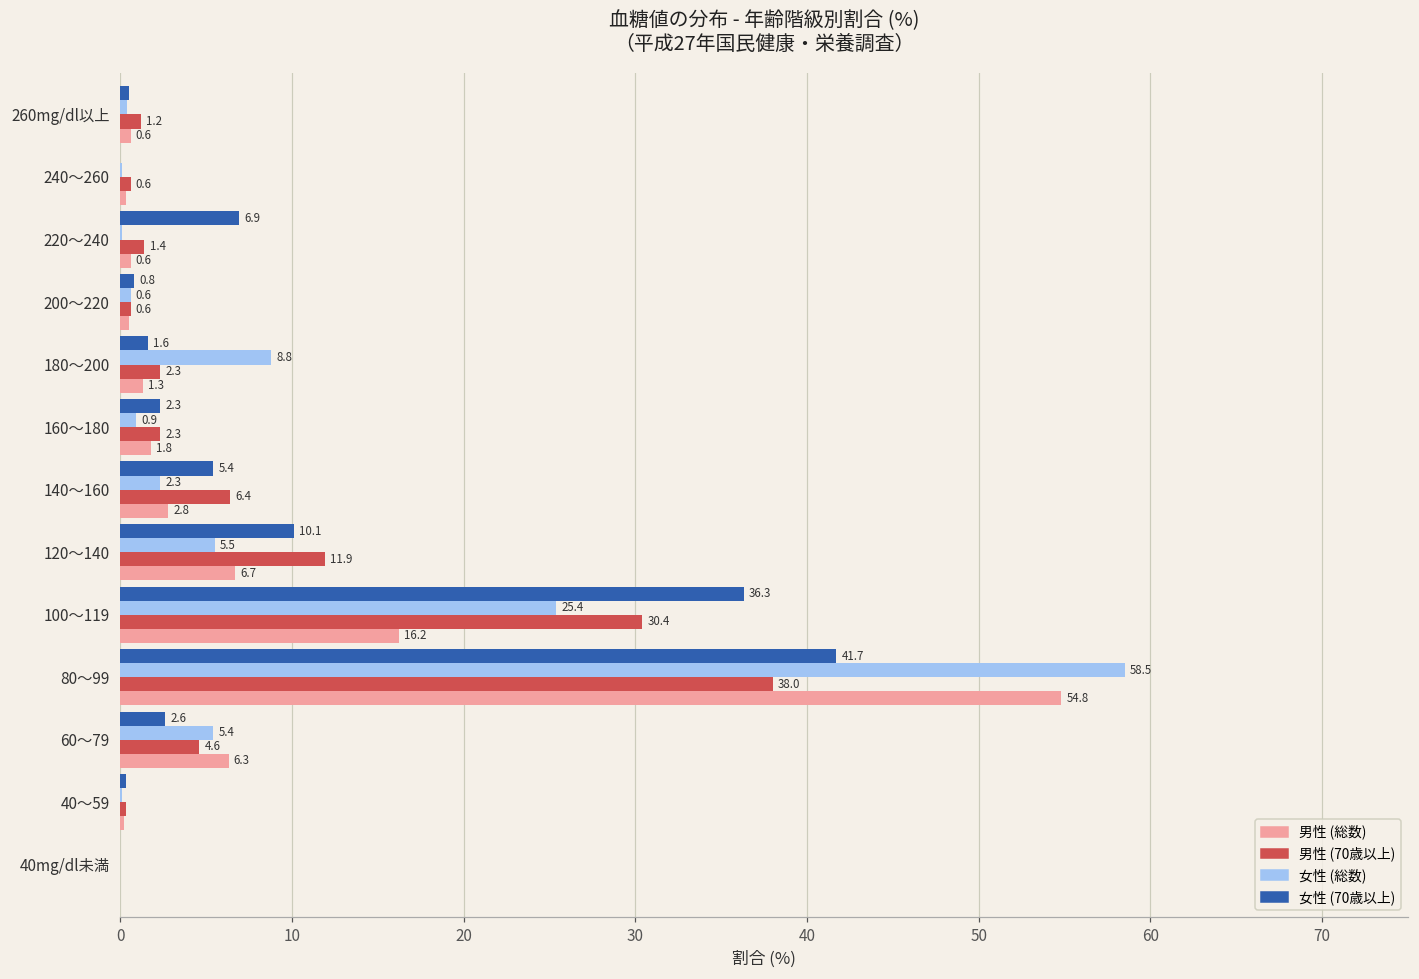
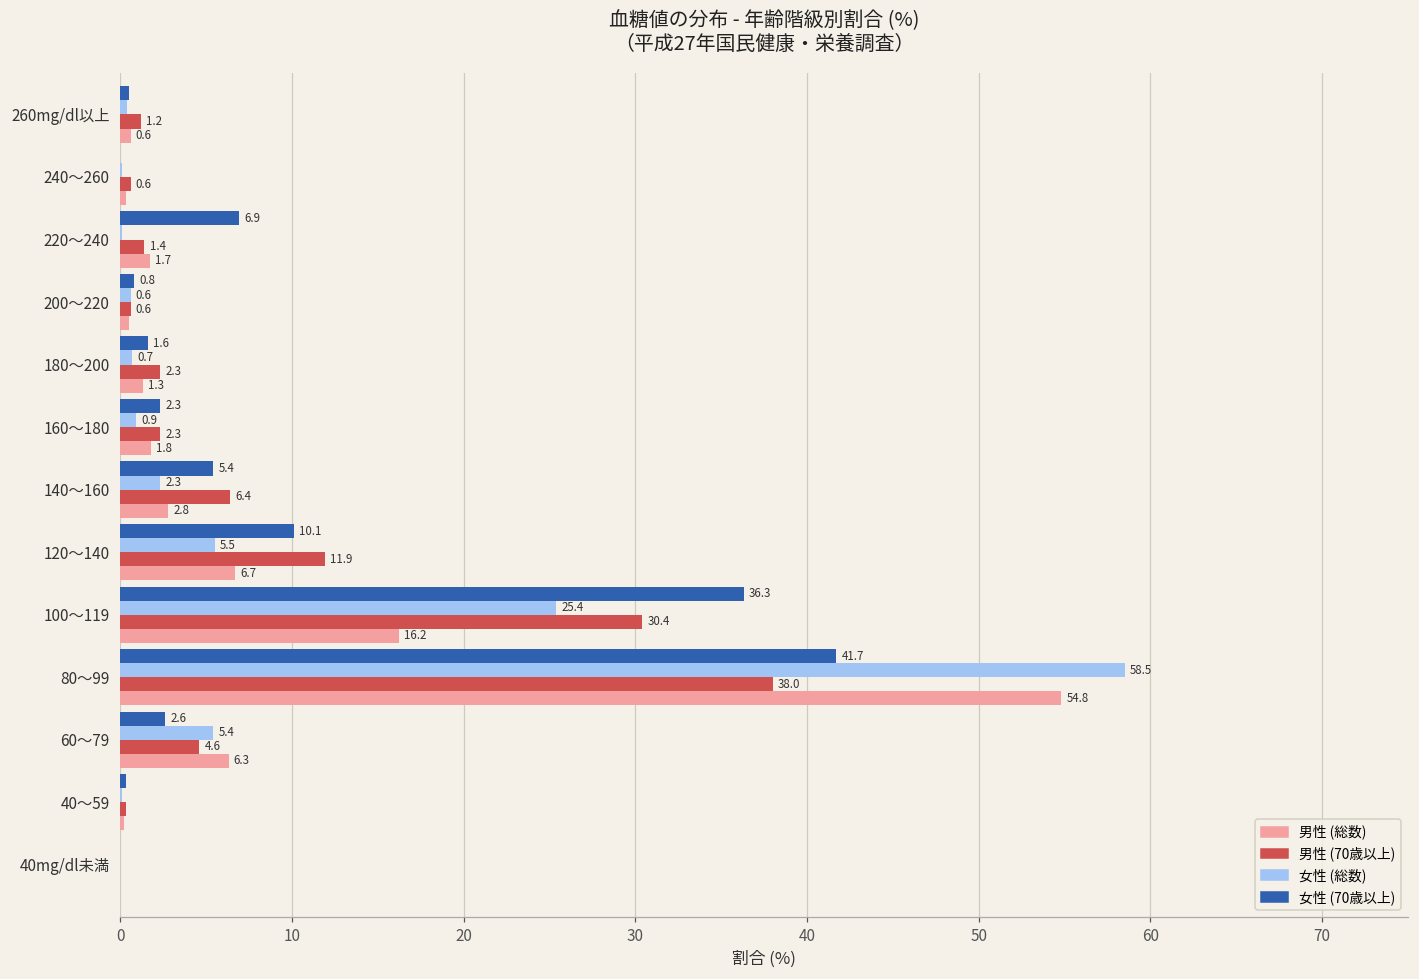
  {
    "男性 (総数)": {
      "260mg/dl以上": 0.6,
-     "220～240": 0.6,
+     "220～240": 1.7,
      "180～200": 1.3,
      "160～180": 1.8,
      "140～160": 2.8,
      "120～140": 6.7,
      "100～119": 16.2,
      "80～99": 54.8,
      "60～79": 6.3
    },
    "男性 (70歳以上)": {
      "260mg/dl以上": 1.2,
      "240～260": 0.6,
      "220～240": 1.4,
      "200～220": 0.6,
      "180～200": 2.3,
      "160～180": 2.3,
      "140～160": 6.4,
      "120～140": 11.9,
      "100～119": 30.4,
      "80～99": 38.0,
      "60～79": 4.6
    },
    "女性 (総数)": {
      "200～220": 0.6,
-     "180～200": 8.8,
+     "180～200": 0.7,
      "160～180": 0.9,
      "140～160": 2.3,
      "120～140": 5.5,
      "100～119": 25.4,
      "80～99": 58.5,
      "60～79": 5.4
    },
    "女性 (70歳以上)": {
      "220～240": 6.9,
      "200～220": 0.8,
      "180～200": 1.6,
      "160～180": 2.3,
      "140～160": 5.4,
      "120～140": 10.1,
      "100～119": 36.3,
      "80～99": 41.7,
      "60～79": 2.6
    }
  }
